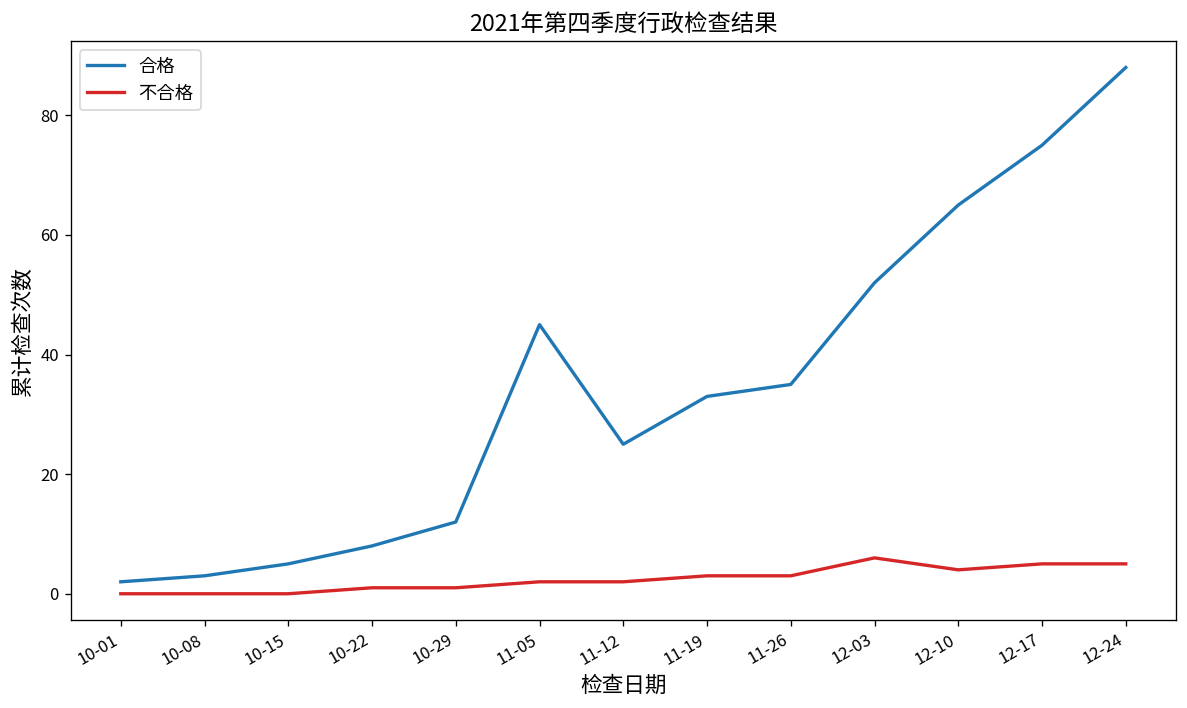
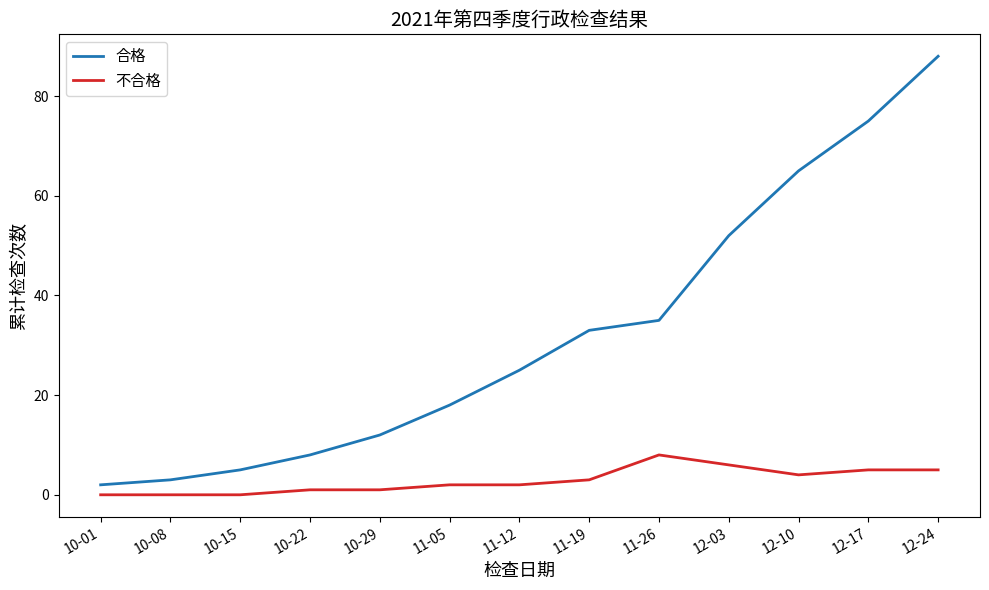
  {
    "合格": {
      "10-01": 2,
      "10-08": 3,
      "10-15": 5,
      "10-22": 8,
      "10-29": 12,
-     "11-05": 45,
+     "11-05": 18,
      "11-12": 25,
      "11-19": 33,
      "11-26": 35,
      "12-03": 52,
      "12-10": 65,
      "12-17": 75,
      "12-24": 88
    },
    "不合格": {
      "10-01": 0,
      "10-08": 0,
      "10-15": 0,
      "10-22": 1,
      "10-29": 1,
      "11-05": 2,
      "11-12": 2,
      "11-19": 3,
-     "11-26": 3,
+     "11-26": 8,
      "12-03": 6,
      "12-10": 4,
      "12-17": 5,
      "12-24": 5
    }
  }
